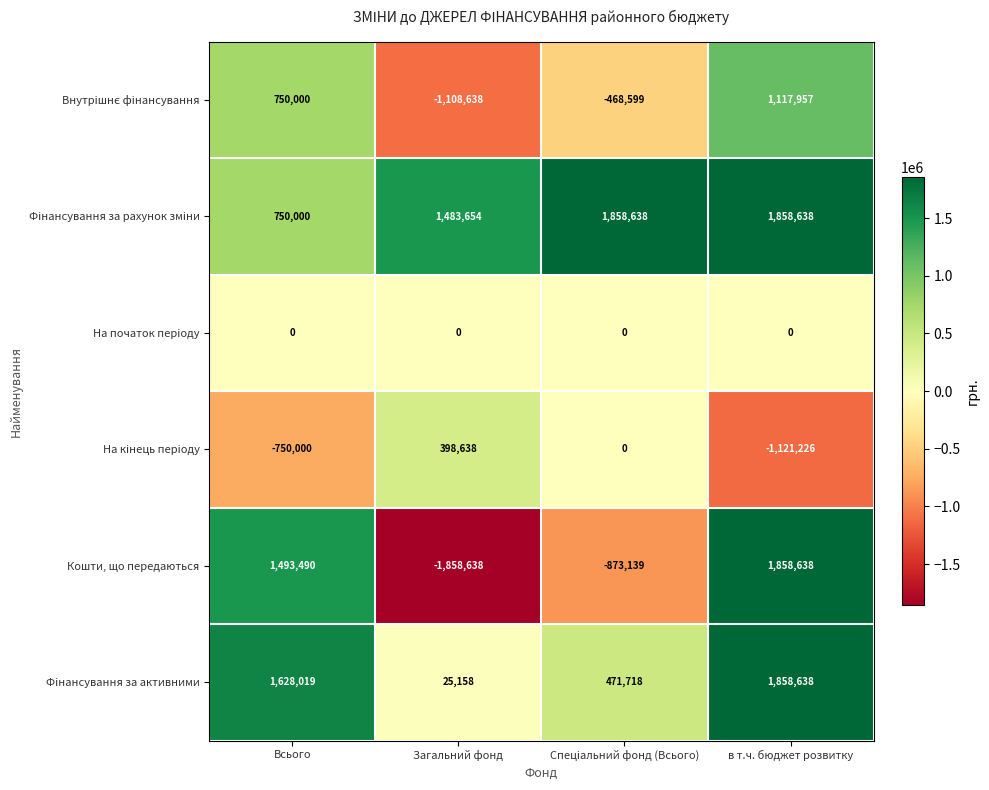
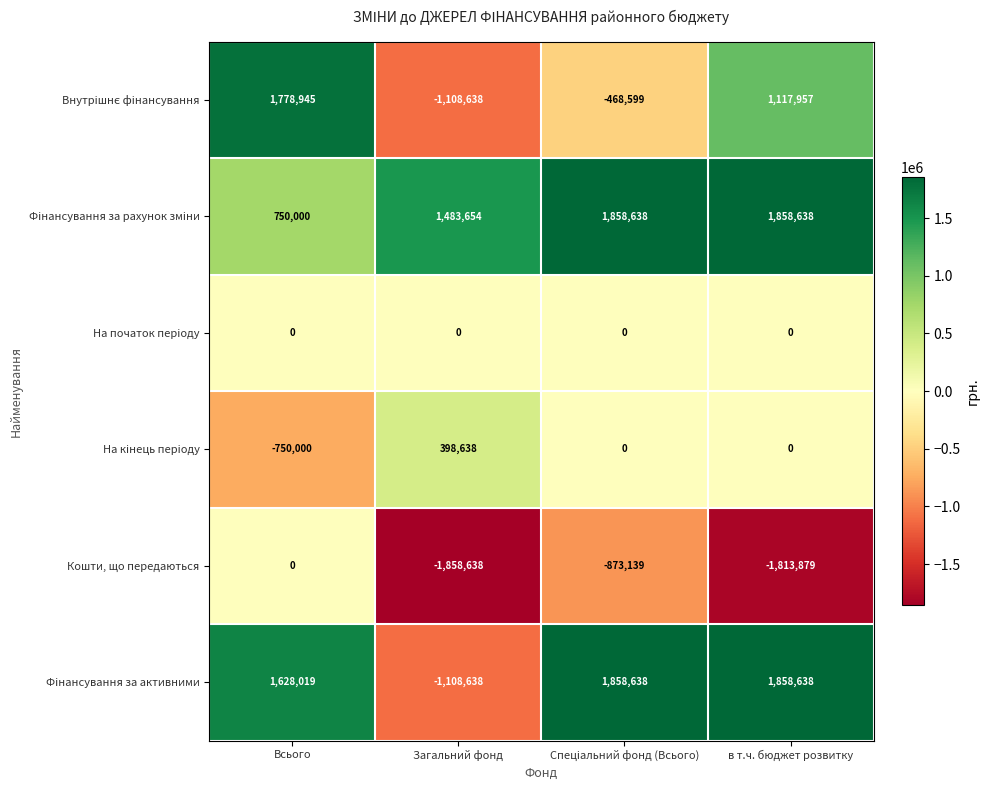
  {
    "Внутрішнє фінансування": {
-     "Всього": "750,000",
+     "Всього": "1,778,945",
      "Загальний фонд": "-1,108,638",
      "Спеціальний фонд (Всього)": "-468,599",
      "в т.ч. бюджет розвитку": "1,117,957"
    },
    "Фінансування за рахунок зміни": {
      "Всього": "750,000",
      "Загальний фонд": "1,483,654",
      "Спеціальний фонд (Всього)": "1,858,638",
      "в т.ч. бюджет розвитку": "1,858,638"
    },
    "На початок періоду": {
      "Всього": "0",
      "Загальний фонд": "0",
      "Спеціальний фонд (Всього)": "0",
      "в т.ч. бюджет розвитку": "0"
    },
    "На кінець періоду": {
      "Всього": "-750,000",
      "Загальний фонд": "398,638",
      "Спеціальний фонд (Всього)": "0",
-     "в т.ч. бюджет розвитку": "-1,121,226"
+     "в т.ч. бюджет розвитку": "0"
    },
    "Кошти, що передаються": {
-     "Всього": "1,493,490",
+     "Всього": "0",
      "Загальний фонд": "-1,858,638",
      "Спеціальний фонд (Всього)": "-873,139",
-     "в т.ч. бюджет розвитку": "1,858,638"
+     "в т.ч. бюджет розвитку": "-1,813,879"
    },
    "Фінансування за активними": {
      "Всього": "1,628,019",
-     "Загальний фонд": "25,158",
-     "Спеціальний фонд (Всього)": "471,718",
+     "Загальний фонд": "-1,108,638",
+     "Спеціальний фонд (Всього)": "1,858,638",
      "в т.ч. бюджет розвитку": "1,858,638"
    }
  }
